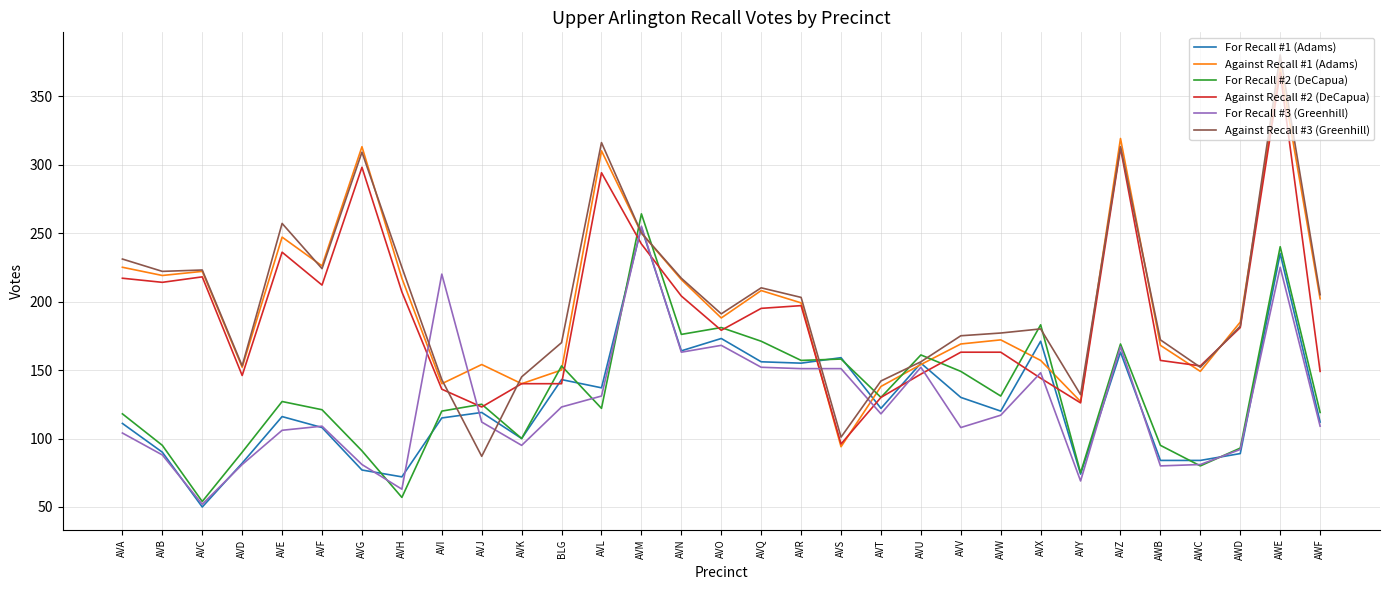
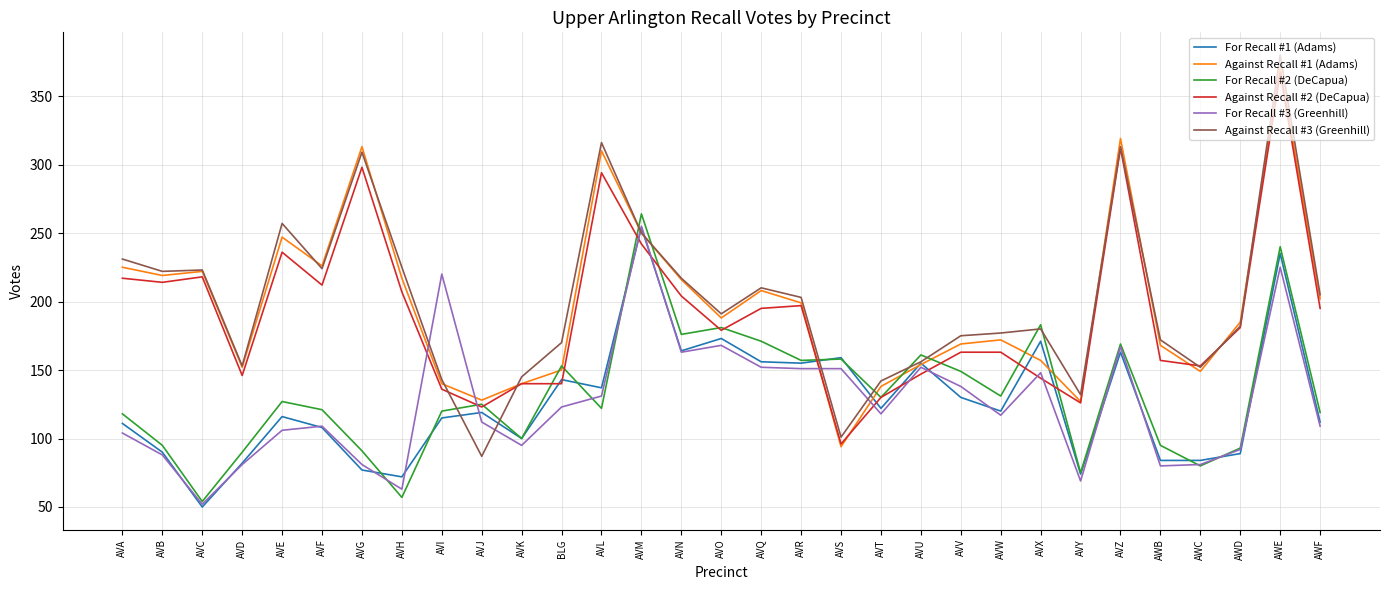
  {
    "For Recall #1 (Adams)": {
      "AVA": 111,
      "AVB": 90,
      "AVC": 50,
      "AVE": 116,
      "AVG": 77,
      "AVH": 72,
      "AVI": 115,
      "AVJ": 119,
      "BLG": 143,
      "AVL": 137,
      "AVO": 173,
      "AVQ": 156,
      "AVR": 155,
      "AVT": 122,
      "AVV": 130,
      "AVW": 120,
      "AVX": 171,
      "AVZ": 163,
      "AWB": 84,
      "AWC": 84,
      "AWD": 89,
      "AWE": 235,
      "AWF": 112
    },
    "Against Recall #1 (Adams)": {
      "AVA": 225,
      "AVB": 219,
      "AVE": 247,
      "AVF": 226,
      "AVG": 313,
      "AVH": 217,
      "AVI": 140,
-     "AVJ": 154,
+     "AVJ": 128,
      "BLG": 150,
      "AVL": 310,
      "AVO": 188,
      "AVQ": 208,
      "AVR": 199,
      "AVS": 94,
      "AVT": 138,
      "AVV": 169,
      "AVW": 172,
      "AVX": 157,
      "AVZ": 319,
      "AWB": 168,
      "AWC": 149,
      "AWD": 185,
      "AWF": 202
    },
    "For Recall #2 (DeCapua)": {
      "AVA": 118,
      "AVB": 95,
      "AVC": 54,
      "AVD": 90,
      "AVE": 127,
      "AVF": 121,
      "AVG": 91,
      "AVH": 57,
      "AVI": 120,
      "AVJ": 125,
      "BLG": 153,
      "AVL": 122,
      "AVM": 264,
      "AVN": 176,
      "AVO": 181,
      "AVQ": 171,
      "AVR": 157,
      "AVU": 161,
      "AVV": 149,
      "AVW": 131,
      "AVX": 183,
      "AVZ": 169,
      "AWB": 95,
      "AWE": 240,
      "AWF": 119
    },
    "Against Recall #2 (DeCapua)": {
      "AVA": 217,
      "AVB": 214,
      "AVC": 218,
      "AVD": 146,
      "AVE": 236,
      "AVF": 212,
      "AVG": 298,
      "AVH": 207,
      "AVI": 136,
      "AVJ": 123,
      "BLG": 140,
      "AVL": 294,
      "AVM": 242,
      "AVN": 204,
      "AVO": 179,
      "AVQ": 195,
      "AVR": 197,
      "AVS": 96,
      "AVU": 147,
      "AVV": 163,
      "AVW": 163,
      "AVX": 144,
      "AWB": 157,
-     "AWF": 149
+     "AWF": 195
    },
    "For Recall #3 (Greenhill)": {
      "AVA": 104,
      "AVB": 88,
      "AVC": 52,
      "AVE": 106,
      "AVG": 81,
      "AVH": 63,
      "AVI": 220,
      "AVJ": 112,
      "AVK": 95,
      "BLG": 123,
      "AVL": 131,
      "AVO": 168,
      "AVQ": 152,
      "AVR": 151,
      "AVS": 151,
      "AVT": 118,
      "AVU": 152,
-     "AVV": 108,
+     "AVV": 138,
      "AVW": 117,
      "AVX": 148,
      "AVY": 69,
      "AVZ": 167,
      "AWB": 80,
      "AWE": 225,
      "AWF": 109
    },
    "Against Recall #3 (Greenhill)": {
      "AVA": 231,
      "AVB": 222,
      "AVE": 257,
      "AVF": 224,
      "AVG": 309,
      "AVH": 225,
      "AVI": 143,
      "AVJ": 87,
      "AVK": 145,
      "BLG": 170,
      "AVL": 316,
      "AVO": 191,
      "AVQ": 210,
      "AVR": 203,
      "AVS": 101,
      "AVT": 142,
      "AVV": 175,
      "AVW": 177,
      "AVX": 180,
      "AVY": 132,
      "AWB": 172,
      "AWF": 205
    }
  }
